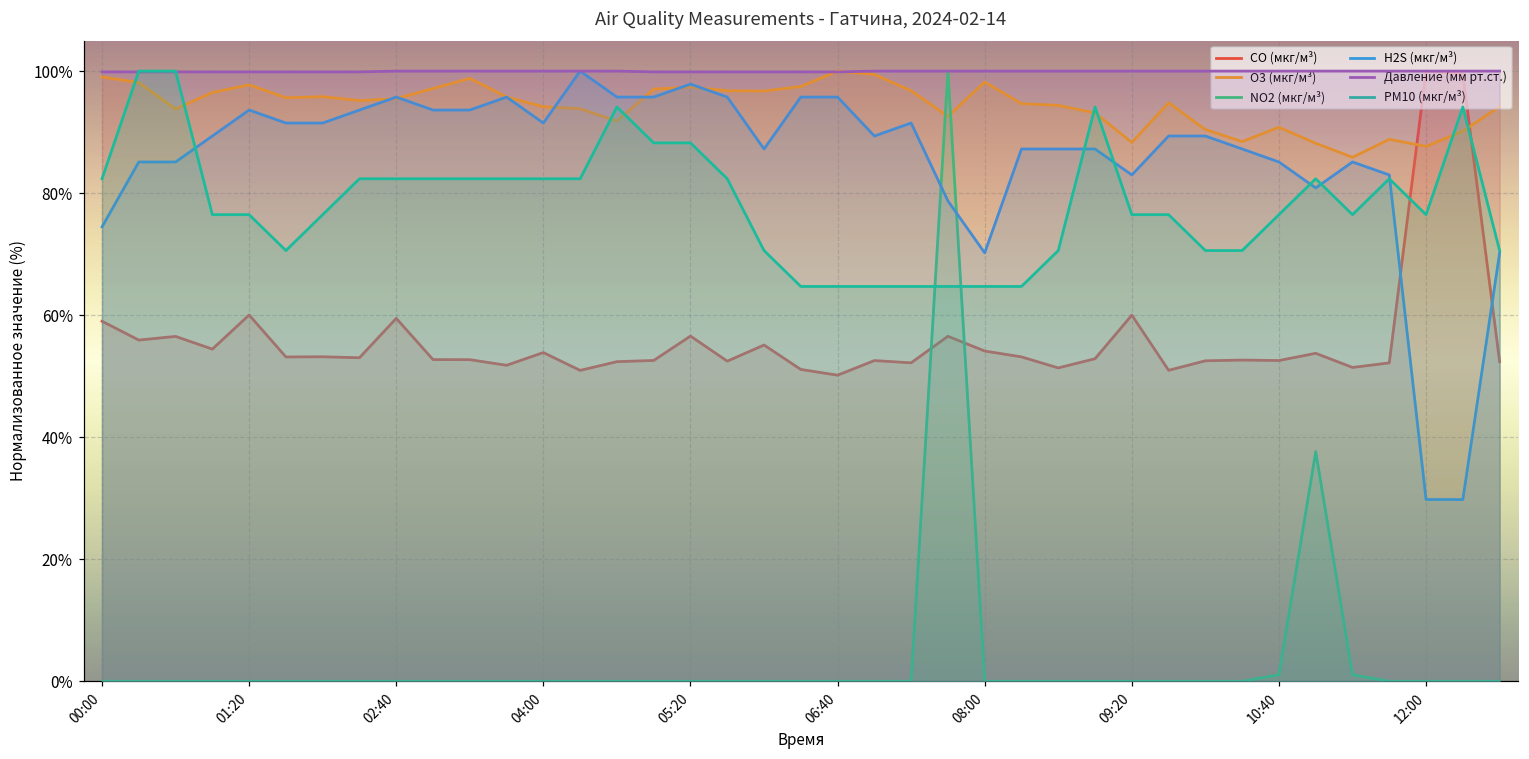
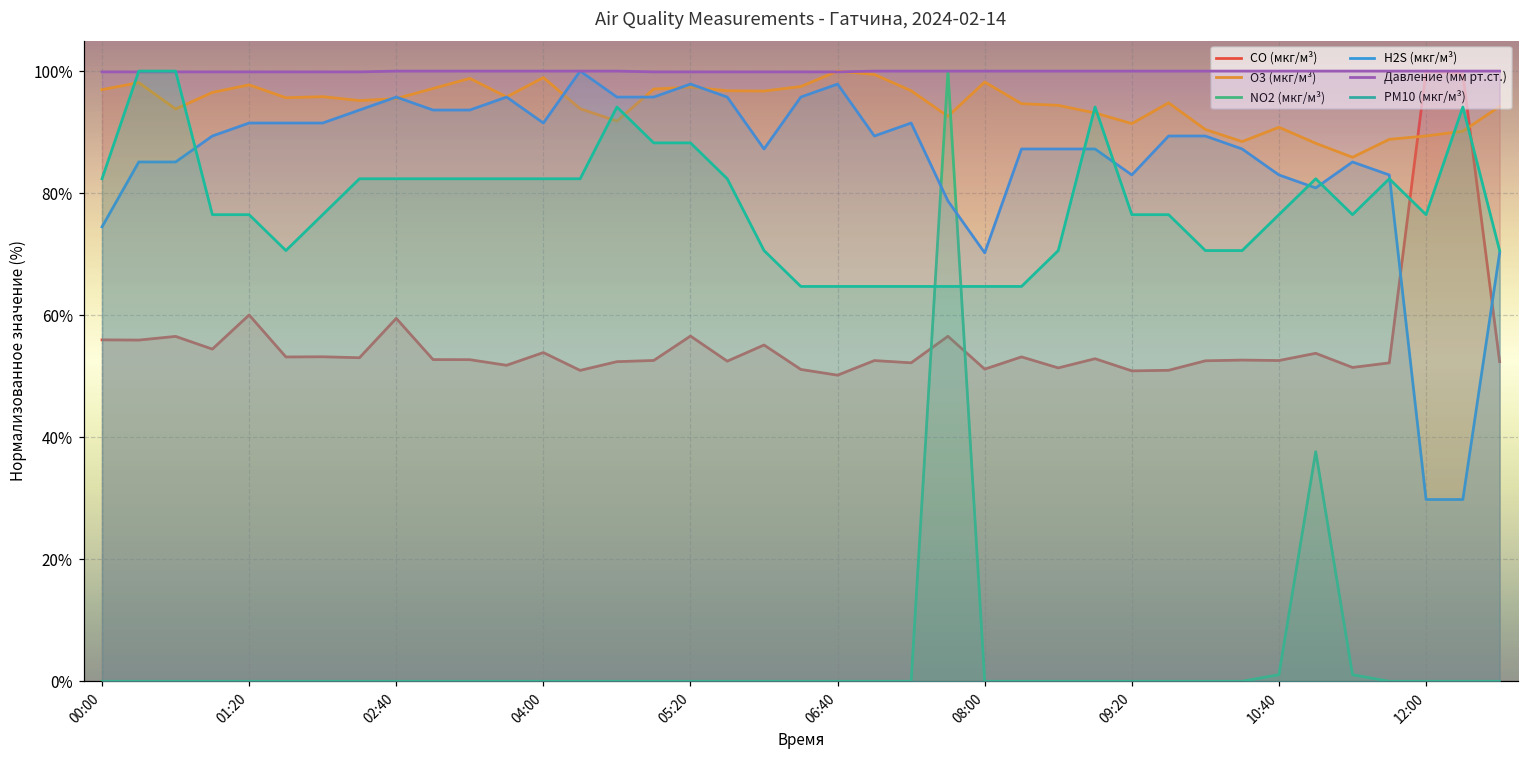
  {
    "CO (мкг/м³)": {
-     "00:00": "59%",
+     "00:00": "56%",
      "01:20": "60%",
      "02:40": "59%",
      "04:00": "54%",
      "05:20": "57%",
      "06:40": "50%",
-     "08:00": "54%",
-     "09:20": "60%",
+     "08:00": "51%",
+     "09:20": "51%",
      "10:40": "53%"
    },
    "O3 (мкг/м³)": {
-     "00:00": "99%",
+     "00:00": "97%",
      "01:20": "98%",
-     "04:00": "94%",
+     "04:00": "99%",
      "05:20": "97%",
      "08:00": "98%",
-     "09:20": "88%",
+     "09:20": "91%",
      "10:40": "91%",
-     "12:00": "88%"
+     "12:00": "89%"
    },
    "H2S (мкг/м³)": {
      "00:00": "74%",
-     "01:20": "94%",
+     "01:20": "91%",
      "04:00": "91%",
      "05:20": "98%",
-     "06:40": "96%",
+     "06:40": "98%",
      "08:00": "70%",
      "09:20": "83%",
-     "10:40": "85%",
+     "10:40": "83%",
      "12:00": "30%"
    },
    "Давление (мм рт.ст.)": {
      "00:00": "100%",
      "01:20": "100%",
      "02:40": "100%",
      "04:00": "100%",
      "05:20": "100%",
      "08:00": "100%",
      "09:20": "100%"
    }
  }
